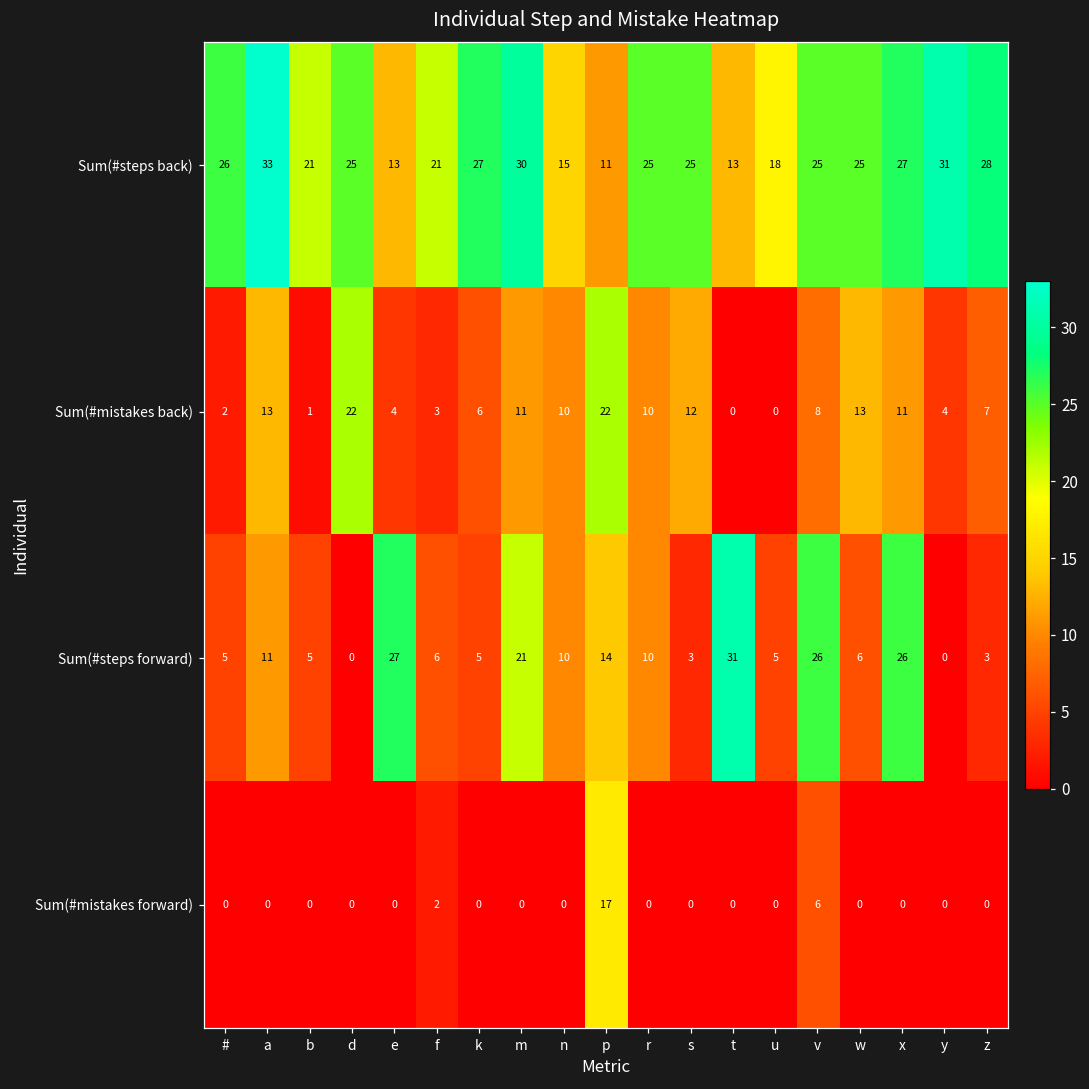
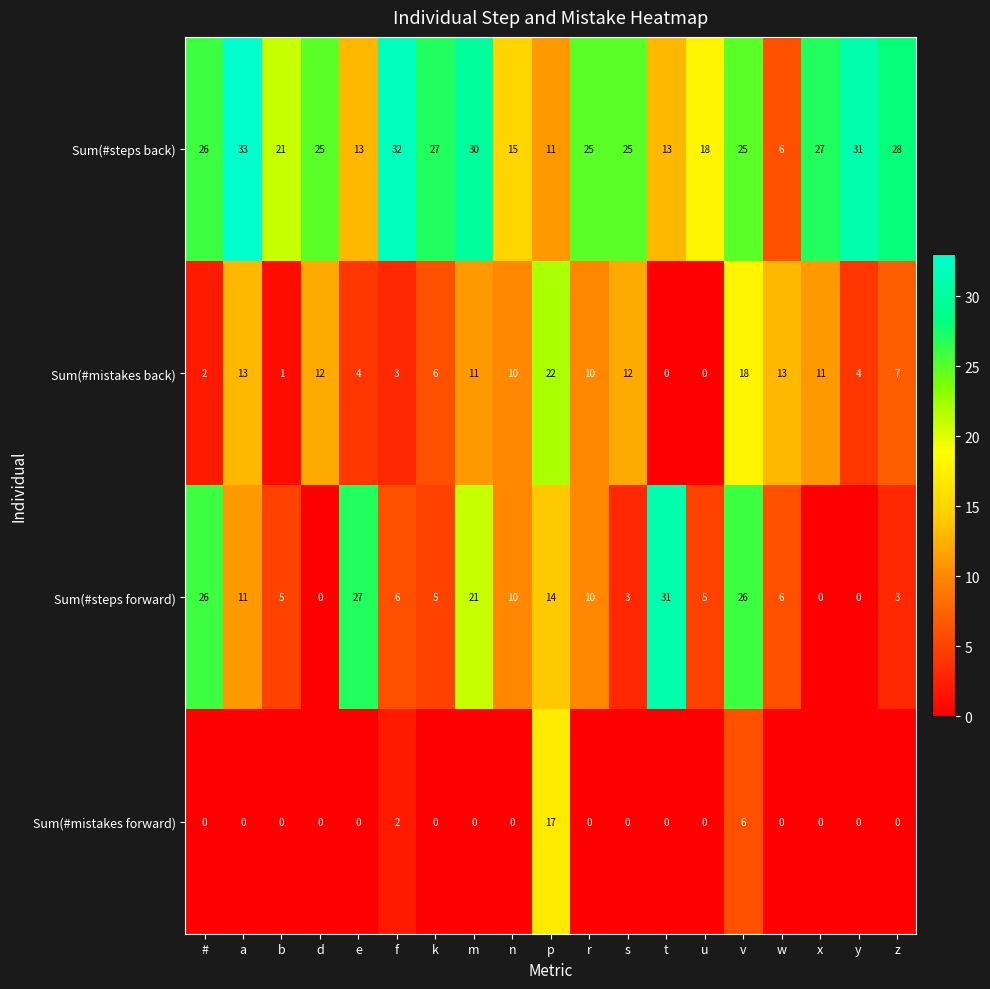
  {
    "Sum(#steps back)": {
      "#": 26,
      "a": 33,
      "b": 21,
      "d": 25,
      "e": 13,
-     "f": 21,
+     "f": 32,
      "k": 27,
      "m": 30,
      "n": 15,
      "p": 11,
      "r": 25,
      "s": 25,
      "t": 13,
      "u": 18,
      "v": 25,
-     "w": 25,
+     "w": 6,
      "x": 27,
      "y": 31,
      "z": 28
    },
    "Sum(#mistakes back)": {
      "#": 2,
      "a": 13,
      "b": 1,
-     "d": 22,
+     "d": 12,
      "e": 4,
      "f": 3,
      "k": 6,
      "m": 11,
      "n": 10,
      "p": 22,
      "r": 10,
      "s": 12,
      "t": 0,
      "u": 0,
-     "v": 8,
+     "v": 18,
      "w": 13,
      "x": 11,
      "y": 4,
      "z": 7
    },
    "Sum(#steps forward)": {
-     "#": 5,
+     "#": 26,
      "a": 11,
      "b": 5,
      "d": 0,
      "e": 27,
      "f": 6,
      "k": 5,
      "m": 21,
      "n": 10,
      "p": 14,
      "r": 10,
      "s": 3,
      "t": 31,
      "u": 5,
      "v": 26,
      "w": 6,
-     "x": 26,
+     "x": 0,
      "y": 0,
      "z": 3
    },
    "Sum(#mistakes forward)": {
      "#": 0,
      "a": 0,
      "b": 0,
      "d": 0,
      "e": 0,
      "f": 2,
      "k": 0,
      "m": 0,
      "n": 0,
      "p": 17,
      "r": 0,
      "s": 0,
      "t": 0,
      "u": 0,
      "v": 6,
      "w": 0,
      "x": 0,
      "y": 0,
      "z": 0
    }
  }
